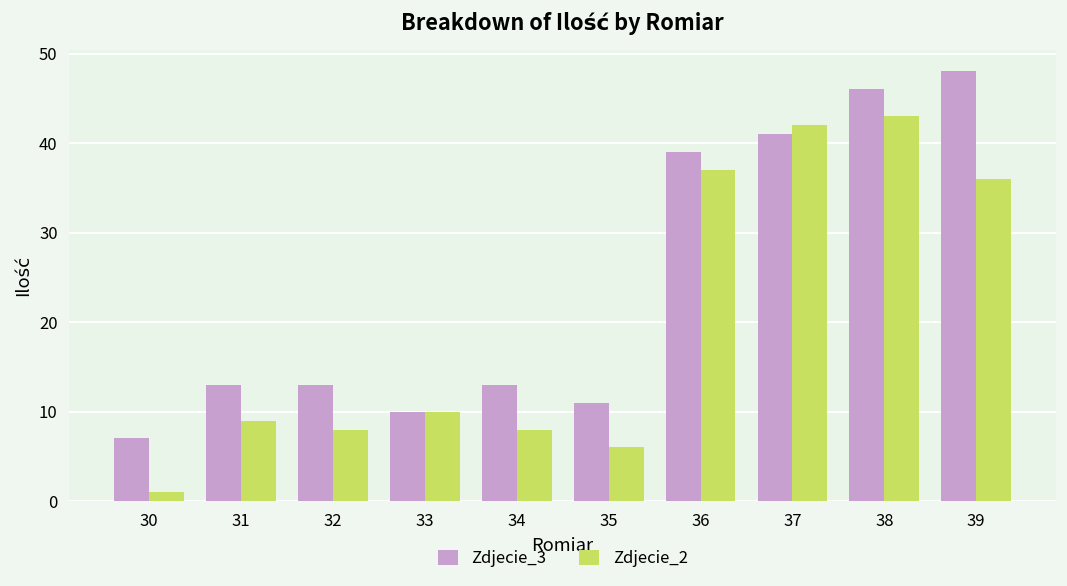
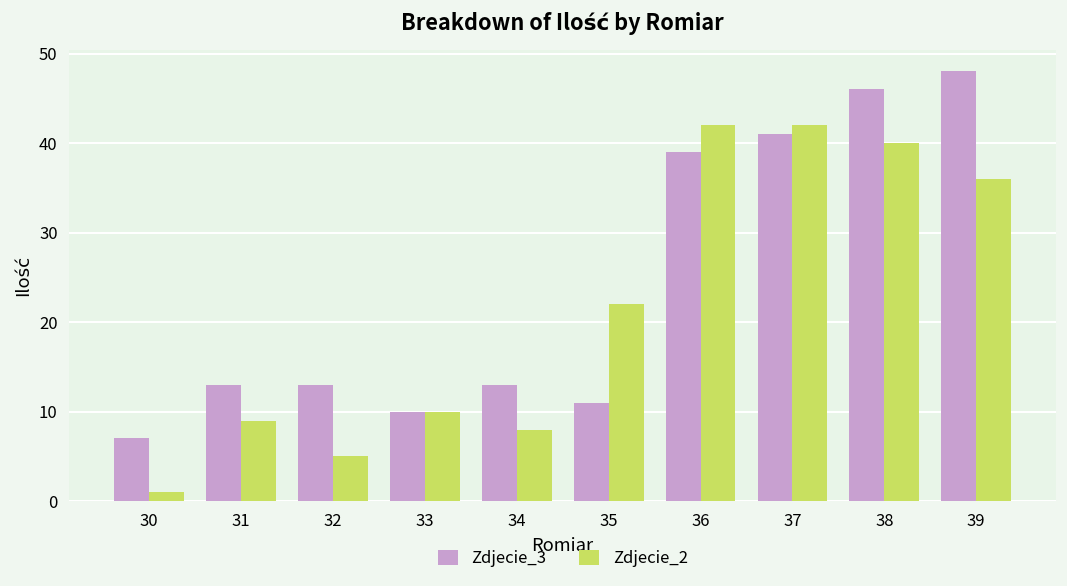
  {
    "Zdjecie_3": {
      "30": 7,
      "31": 13,
      "32": 13,
      "33": 10,
      "34": 13,
      "35": 11,
      "36": 39,
      "37": 41,
      "38": 46,
      "39": 48
    },
    "Zdjecie_2": {
      "30": 1,
      "31": 9,
-     "32": 8,
+     "32": 5,
      "33": 10,
      "34": 8,
-     "35": 6,
-     "36": 37,
+     "35": 22,
+     "36": 42,
      "37": 42,
-     "38": 43,
+     "38": 40,
      "39": 36
    }
  }
